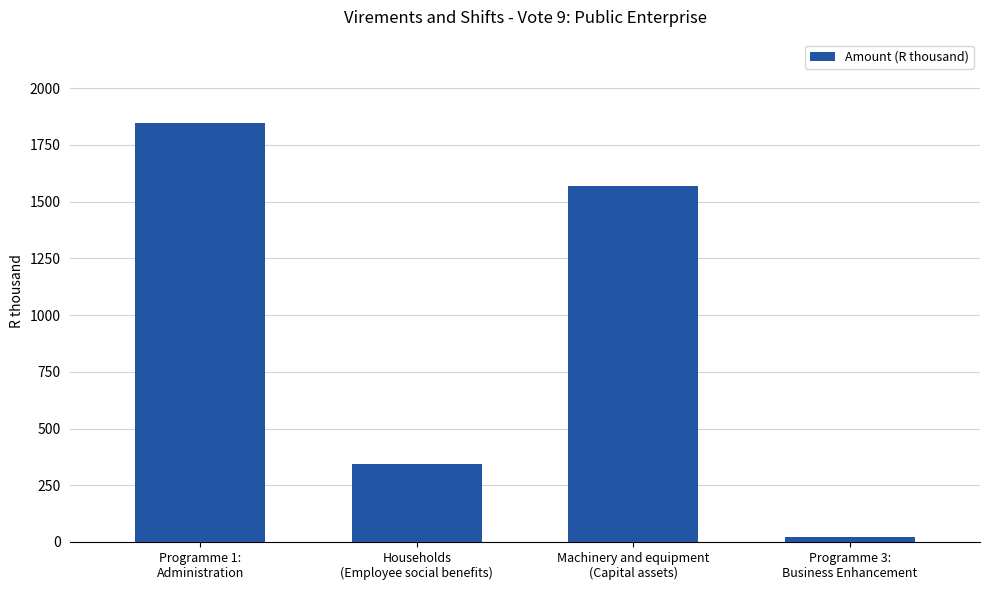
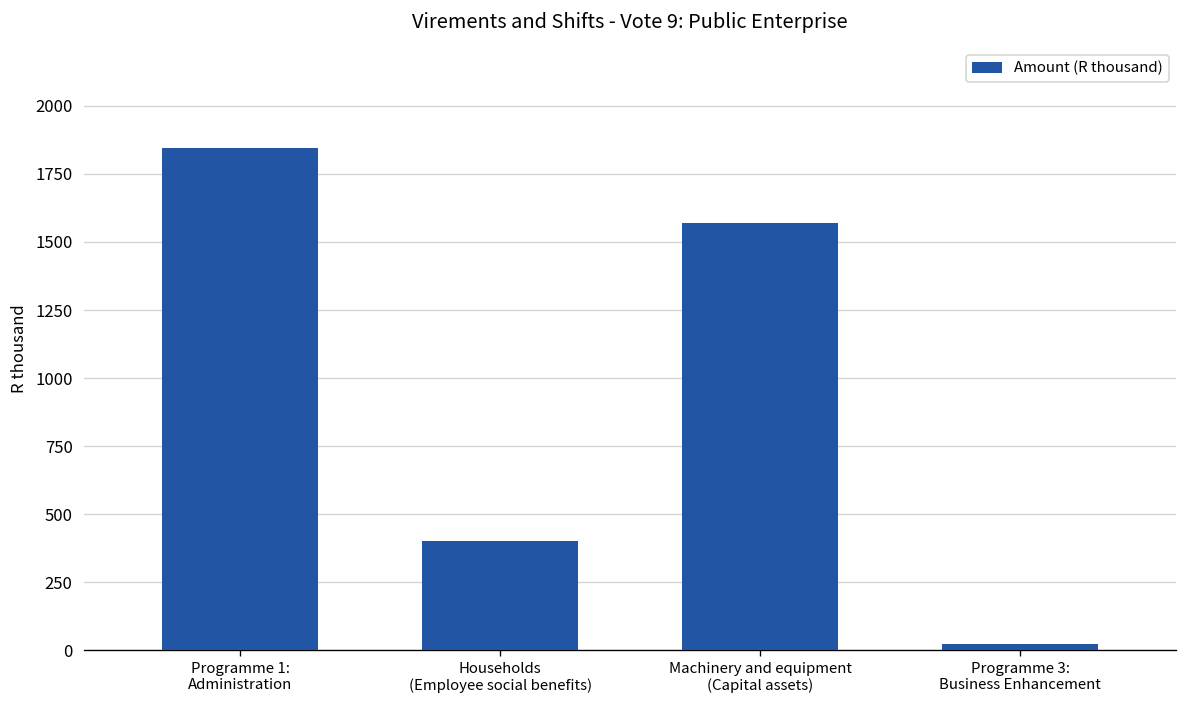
  {
    "Programme 1: Administration": 1850,
-   "Households (Employee social benefits)": 350,
+   "Households (Employee social benefits)": 400,
    "Machinery and equipment (Capital assets)": 1570,
    "Programme 3: Business Enhancement": 20
  }
